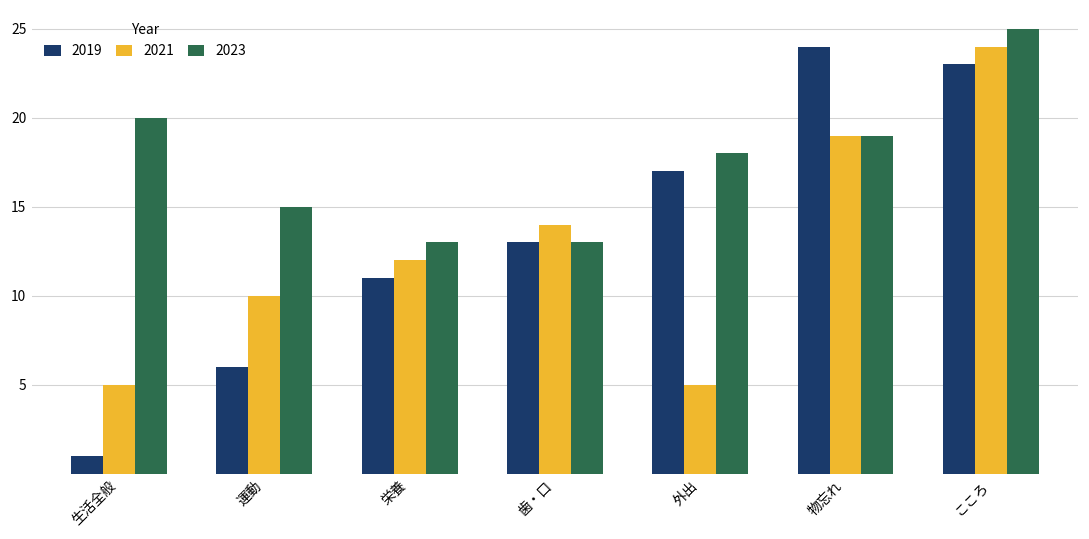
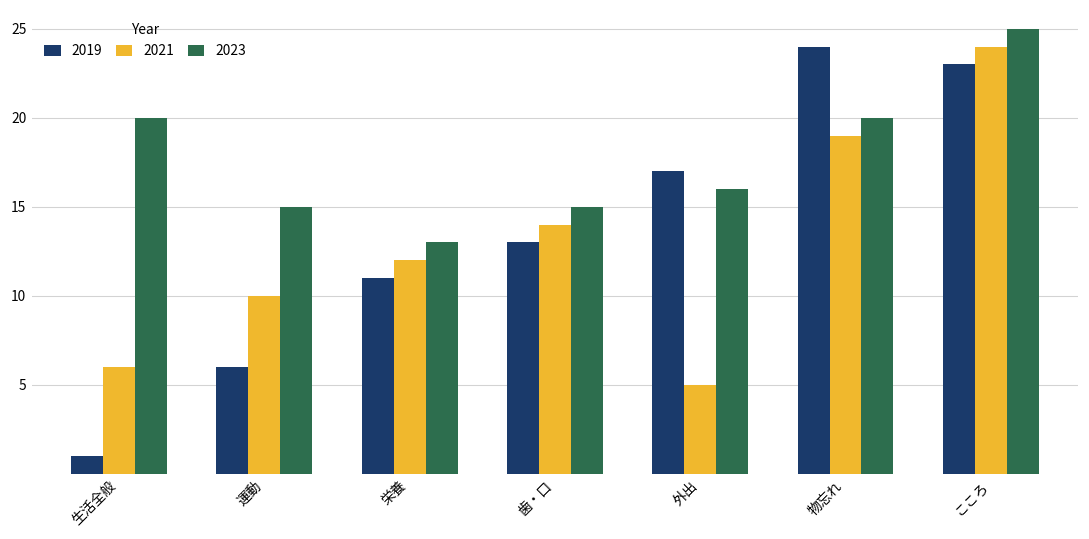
  {
    "2019": {
      "生活全般": 1,
      "運動": 6,
      "栄養": 11,
      "歯・口": 13,
      "外出": 17,
      "物忘れ": 24,
      "こころ": 23
    },
    "2021": {
-     "生活全般": 5,
+     "生活全般": 6,
      "運動": 10,
      "栄養": 12,
      "歯・口": 14,
      "外出": 5,
      "物忘れ": 19,
      "こころ": 24
    },
    "2023": {
      "生活全般": 20,
      "運動": 15,
      "栄養": 13,
-     "歯・口": 13,
-     "外出": 18,
-     "物忘れ": 19,
+     "歯・口": 15,
+     "外出": 16,
+     "物忘れ": 20,
      "こころ": 25
    }
  }
